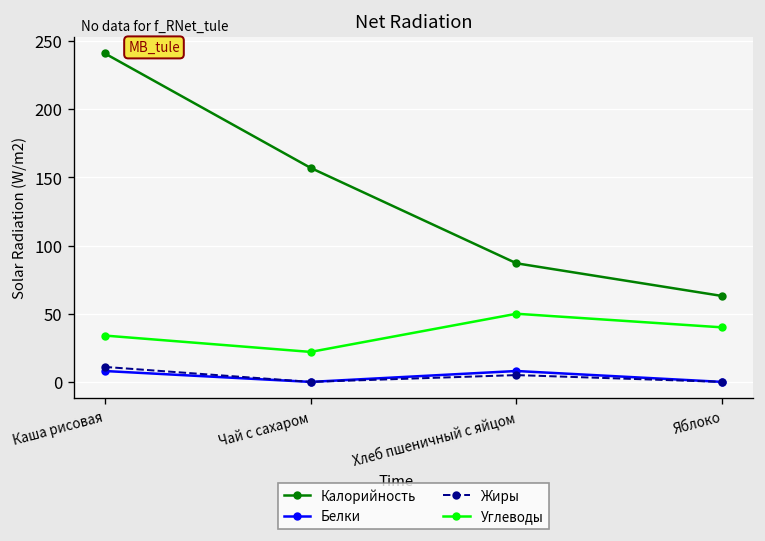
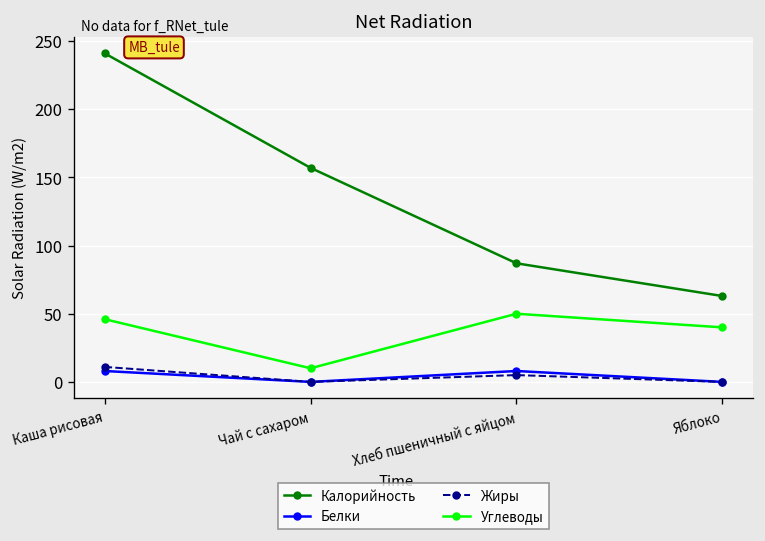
  {
    "Калорийность": {
      "Каша рисовая": 241,
      "Чай с сахаром": 157,
      "Хлеб пшеничный с яйцом": 87,
      "Яблоко": 63
    },
    "Белки": {
      "Каша рисовая": 8,
      "Хлеб пшеничный с яйцом": 8
    },
    "Жиры": {
      "Каша рисовая": 11,
      "Хлеб пшеничный с яйцом": 5
    },
    "Углеводы": {
-     "Каша рисовая": 34,
-     "Чай с сахаром": 22,
+     "Каша рисовая": 46,
+     "Чай с сахаром": 10,
      "Хлеб пшеничный с яйцом": 50,
      "Яблоко": 40
    }
  }
